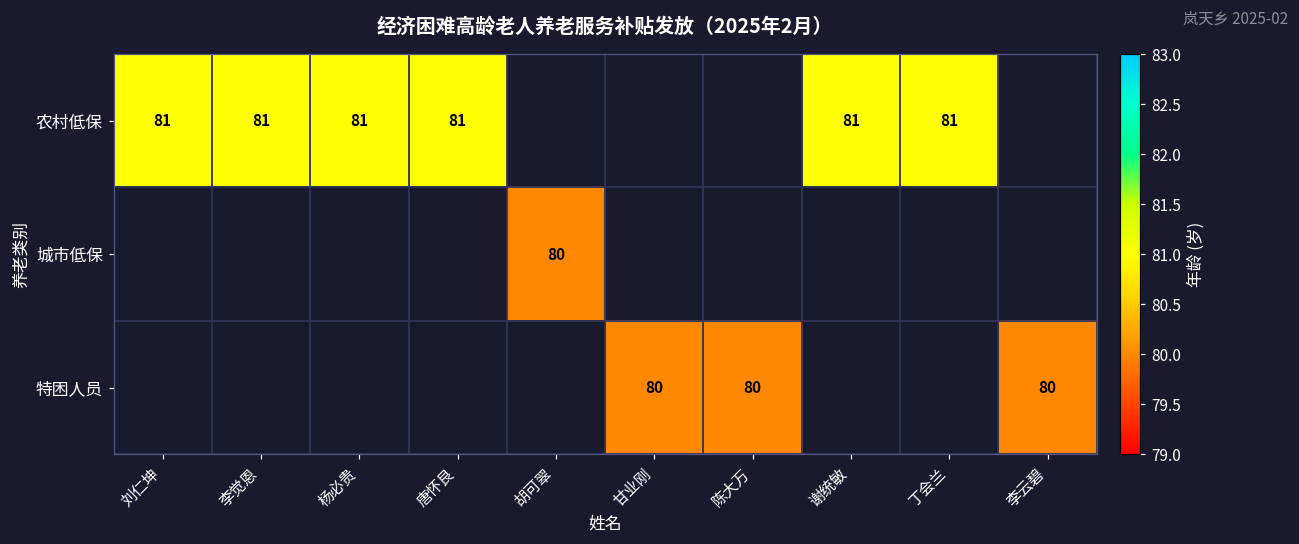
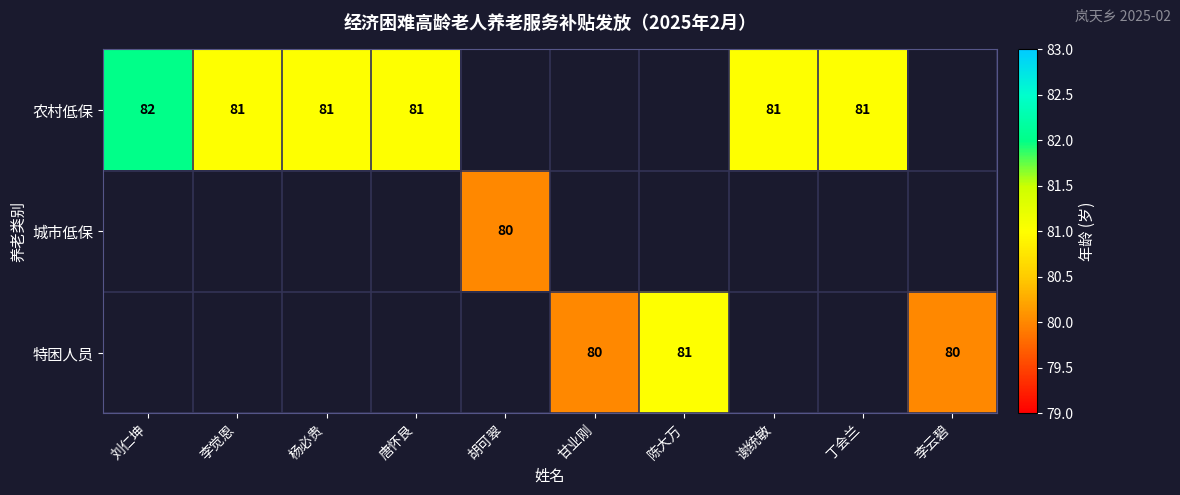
  {
    "农村低保": {
-     "刘仁坤": 81,
+     "刘仁坤": 82,
      "李觉恩": 81,
      "杨必贵": 81,
      "唐怀艮": 81,
      "谢统敏": 81,
      "丁会兰": 81
    },
    "城市低保": {
      "胡可翠": 80
    },
    "特困人员": {
      "甘业刚": 80,
-     "陈大万": 80,
+     "陈大万": 81,
      "李云碧": 80
    }
  }
